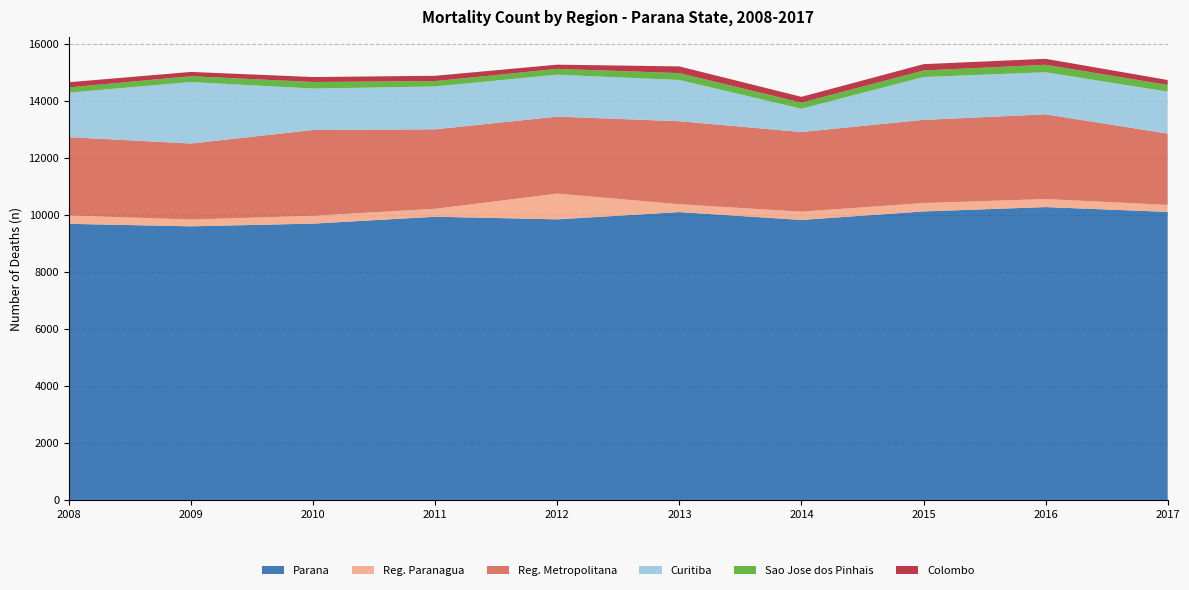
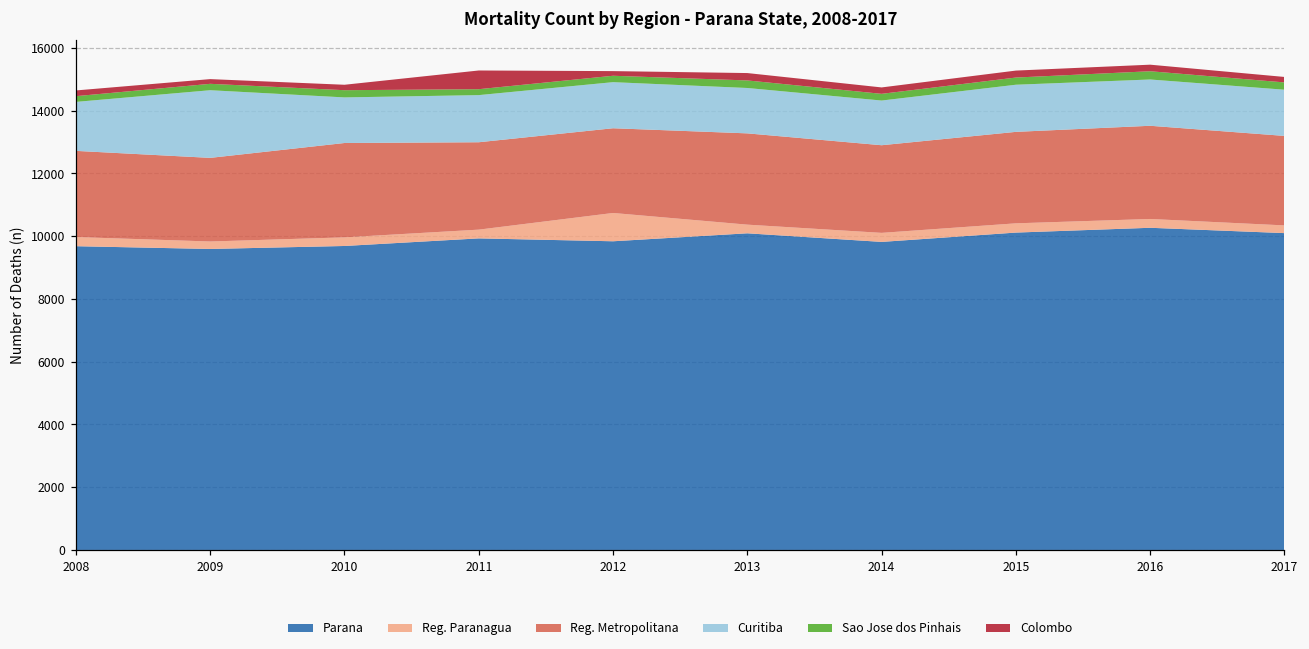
  {
    "Parana": {
      "2008": 9700,
      "2009": 9600,
      "2010": 9700,
      "2011": 9900,
      "2012": 9800,
      "2013": 10100,
      "2014": 9800,
      "2015": 10100,
      "2016": 10300,
      "2017": 10100
    },
    "Reg. Paranagua": {
      "2008": 300,
      "2009": 200,
      "2010": 300,
      "2011": 300,
      "2012": 900,
      "2013": 300,
      "2014": 300,
      "2015": 300,
      "2016": 300,
      "2017": 200
    },
    "Reg. Metropolitana": {
      "2008": 2700,
      "2009": 2700,
      "2010": 3000,
      "2011": 2800,
      "2012": 2700,
      "2013": 2900,
      "2014": 2800,
      "2015": 2900,
      "2016": 3000,
-     "2017": 2500
+     "2017": 2900
    },
    "Curitiba": {
      "2008": 1600,
      "2009": 2200,
      "2010": 1500,
      "2011": 1500,
      "2012": 1500,
      "2013": 1400,
-     "2014": 800,
+     "2014": 1400,
      "2015": 1500,
      "2016": 1500,
      "2017": 1500
    },
    "Sao Jose dos Pinhais": {
      "2008": 200,
      "2009": 200,
      "2010": 200,
      "2011": 200,
      "2012": 200,
      "2013": 200,
      "2014": 200,
      "2015": 200,
      "2016": 300,
      "2017": 200
    },
    "Colombo": {
      "2008": 200,
      "2009": 200,
      "2010": 200,
-     "2011": 200,
+     "2011": 600,
      "2012": 100,
      "2013": 200,
      "2014": 200,
      "2015": 200,
      "2016": 200,
      "2017": 200
    }
  }
